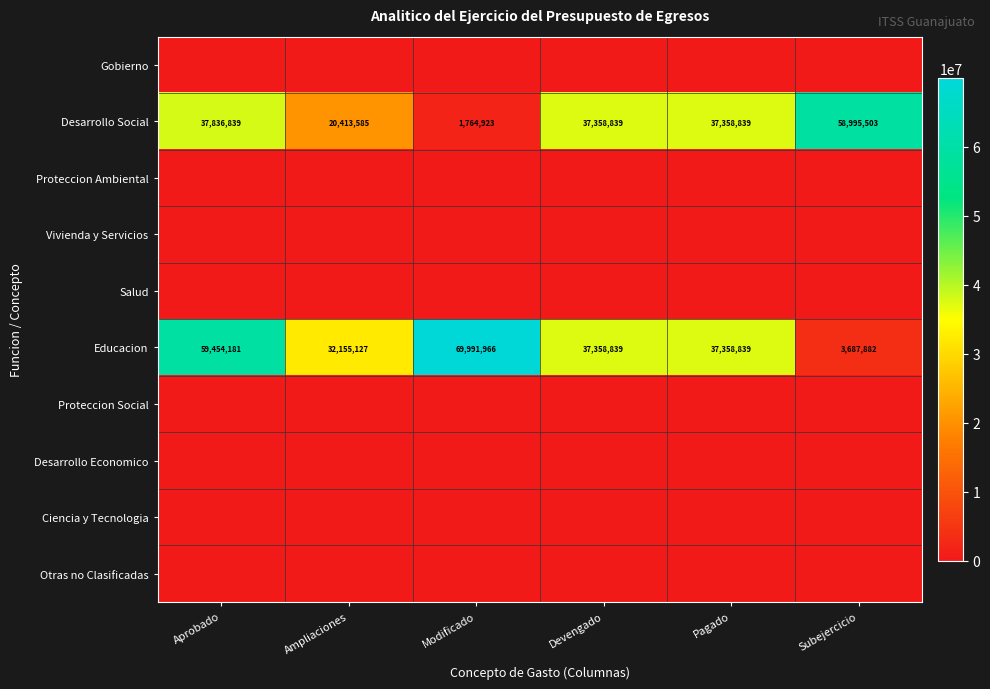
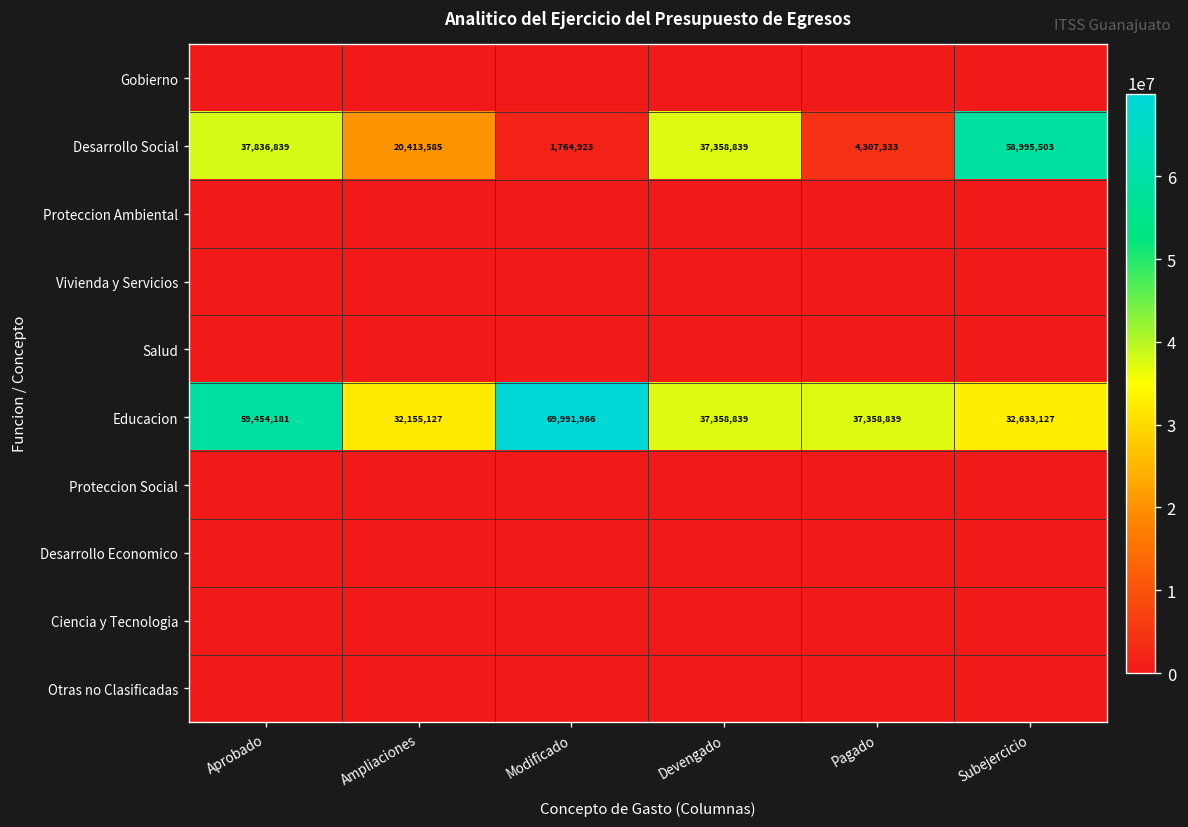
  {
    "Desarrollo Social": {
      "Aprobado": "37,836,839",
      "Ampliaciones": "20,413,585",
      "Modificado": "1,764,923",
      "Devengado": "37,358,839",
-     "Pagado": "37,358,839",
+     "Pagado": "4,307,333",
      "Subejercicio": "58,995,503"
    },
    "Educacion": {
      "Aprobado": "59,454,181",
      "Ampliaciones": "32,155,127",
      "Modificado": "69,991,966",
      "Devengado": "37,358,839",
      "Pagado": "37,358,839",
-     "Subejercicio": "3,687,882"
+     "Subejercicio": "32,633,127"
    }
  }
